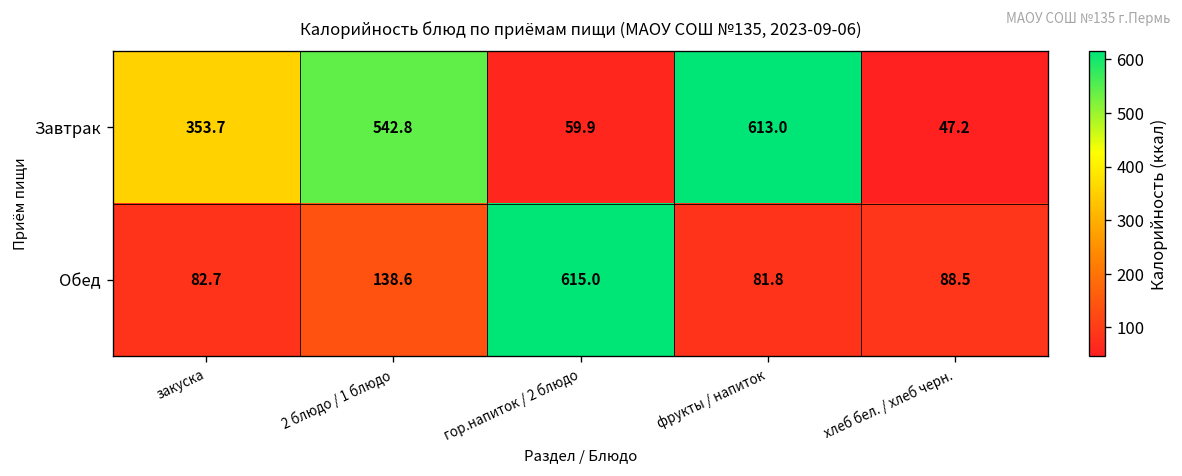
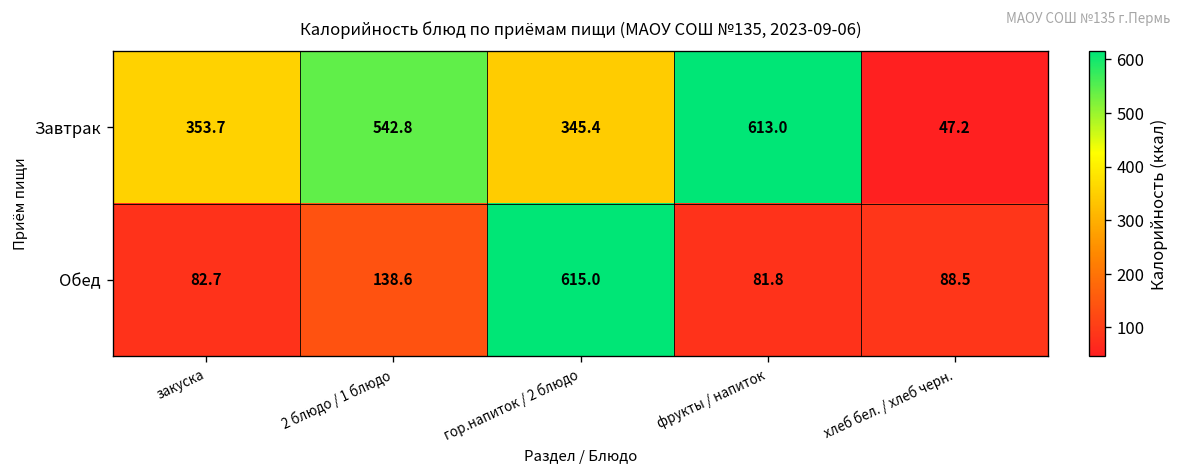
  {
    "Завтрак": {
      "закуска": 353.7,
      "2 блюдо / 1 блюдо": 542.8,
-     "гор.напиток / 2 блюдо": 59.9,
+     "гор.напиток / 2 блюдо": 345.4,
      "фрукты / напиток": 613.0,
      "хлеб бел. / хлеб черн.": 47.2
    },
    "Обед": {
      "закуска": 82.7,
      "2 блюдо / 1 блюдо": 138.6,
      "гор.напиток / 2 блюдо": 615.0,
      "фрукты / напиток": 81.8,
      "хлеб бел. / хлеб черн.": 88.5
    }
  }
